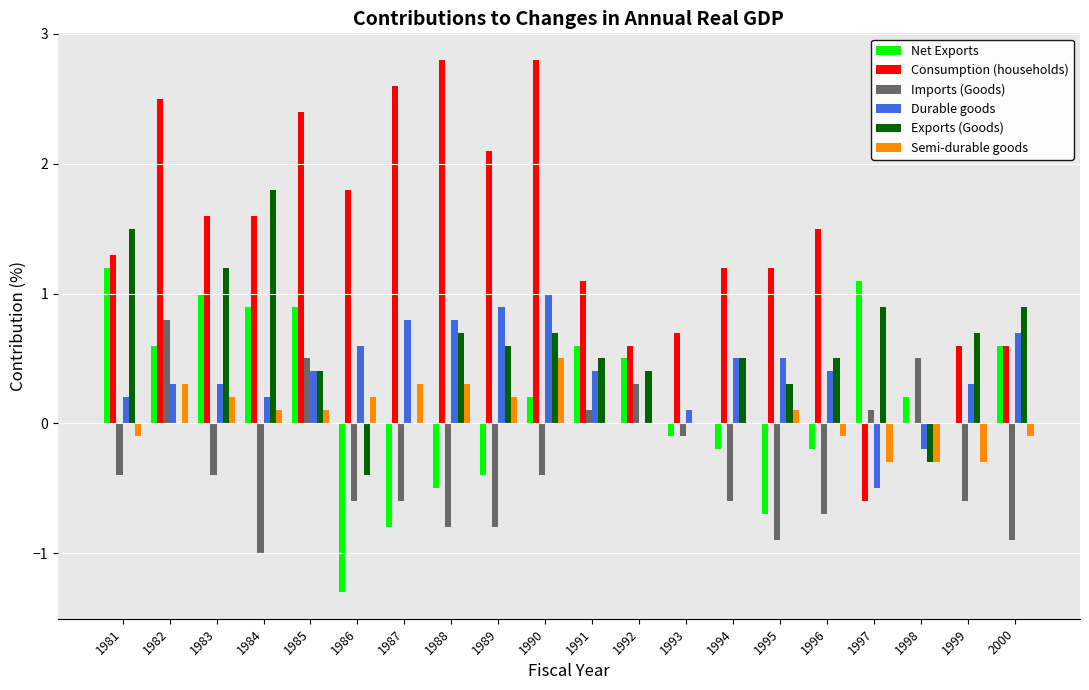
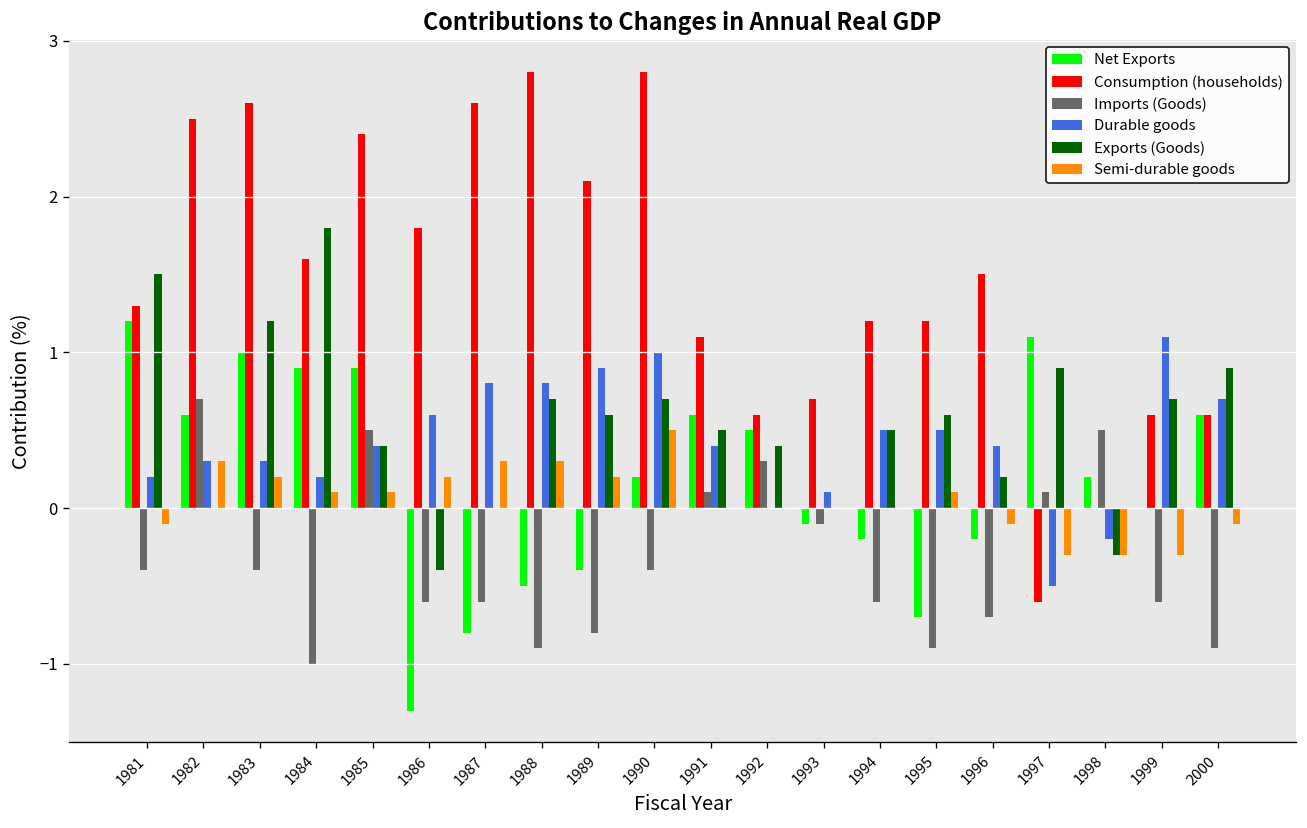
  {
    "Net Exports": {
      "1981": 1.2,
      "1982": 0.6,
      "1983": 1.0,
      "1984": 0.9,
      "1985": 0.9,
      "1986": -1.3,
      "1987": -0.8,
      "1988": -0.5,
      "1989": -0.4,
      "1990": 0.2,
      "1991": 0.6,
      "1992": 0.5,
      "1993": -0.1,
      "1994": -0.2,
      "1995": -0.7,
      "1996": -0.2,
      "1997": 1.1,
      "1998": 0.2,
      "1999": 0.0,
      "2000": 0.6
    },
    "Consumption (households)": {
      "1981": 1.3,
      "1982": 2.5,
-     "1983": 1.6,
+     "1983": 2.6,
      "1984": 1.6,
      "1985": 2.4,
      "1986": 1.8,
      "1987": 2.6,
      "1988": 2.8,
      "1989": 2.1,
      "1990": 2.8,
      "1991": 1.1,
      "1992": 0.6,
      "1993": 0.7,
      "1994": 1.2,
      "1995": 1.2,
      "1996": 1.5,
      "1997": -0.6,
      "1998": 0.0,
      "1999": 0.6,
      "2000": 0.6
    },
    "Imports (Goods)": {
      "1981": -0.4,
-     "1982": 0.8,
+     "1982": 0.7,
      "1983": -0.4,
      "1984": -1.0,
      "1985": 0.5,
      "1986": -0.6,
      "1987": -0.6,
-     "1988": -0.8,
+     "1988": -0.9,
      "1989": -0.8,
      "1990": -0.4,
      "1991": 0.1,
      "1992": 0.3,
      "1993": -0.1,
      "1994": -0.6,
      "1995": -0.9,
      "1996": -0.7,
      "1997": 0.1,
      "1998": 0.5,
      "1999": -0.6,
      "2000": -0.9
    },
    "Durable goods": {
      "1981": 0.2,
      "1982": 0.3,
      "1983": 0.3,
      "1984": 0.2,
      "1985": 0.4,
      "1986": 0.6,
      "1987": 0.8,
      "1988": 0.8,
      "1989": 0.9,
      "1990": 1.0,
      "1991": 0.4,
      "1992": 0.0,
      "1993": 0.1,
      "1994": 0.5,
      "1995": 0.5,
      "1996": 0.4,
      "1997": -0.5,
      "1998": -0.2,
-     "1999": 0.3,
+     "1999": 1.1,
      "2000": 0.7
    },
    "Exports (Goods)": {
      "1981": 1.5,
      "1982": 0.0,
      "1983": 1.2,
      "1984": 1.8,
      "1985": 0.4,
      "1986": -0.4,
      "1987": 0.0,
      "1988": 0.7,
      "1989": 0.6,
      "1990": 0.7,
      "1991": 0.5,
      "1992": 0.4,
      "1993": 0.0,
      "1994": 0.5,
-     "1995": 0.3,
-     "1996": 0.5,
+     "1995": 0.6,
+     "1996": 0.2,
      "1997": 0.9,
      "1998": -0.3,
      "1999": 0.7,
      "2000": 0.9
    },
    "Semi-durable goods": {
      "1981": -0.1,
      "1982": 0.3,
      "1983": 0.2,
      "1984": 0.1,
      "1985": 0.1,
      "1986": 0.2,
      "1987": 0.3,
      "1988": 0.3,
      "1989": 0.2,
      "1990": 0.5,
      "1991": 0.0,
      "1992": 0.0,
      "1993": 0.0,
      "1994": 0.0,
      "1995": 0.1,
      "1996": -0.1,
      "1997": -0.3,
      "1998": -0.3,
      "1999": -0.3,
      "2000": -0.1
    }
  }
